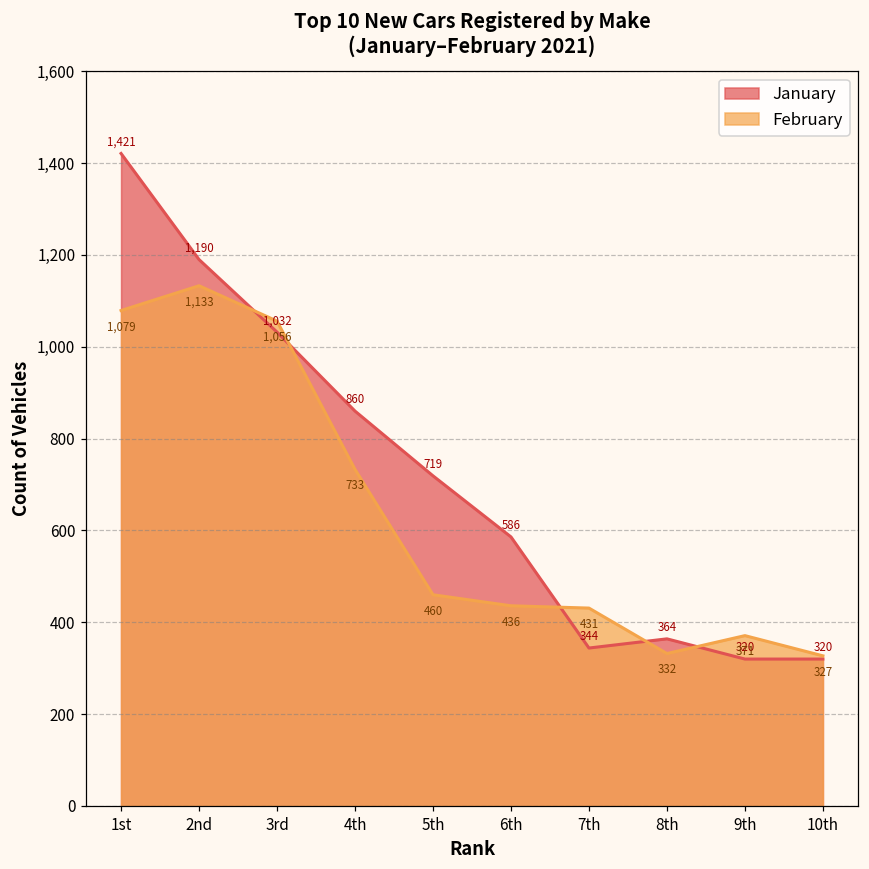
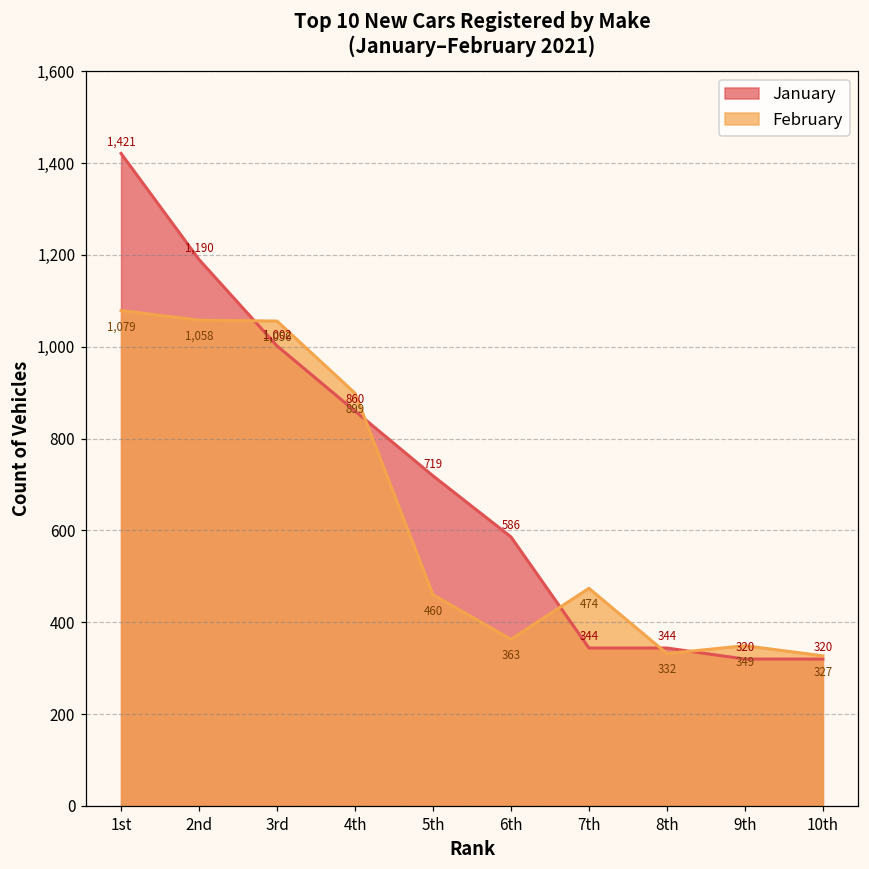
  {
    "January": {
      "1st": "1,421",
      "2nd": "1,190",
-     "3rd": "1,032",
+     "3rd": "1,002",
      "4th": "860",
      "5th": "719",
      "6th": "586",
      "7th": "344",
-     "8th": "364"
+     "8th": "344"
    },
    "February": {
      "1st": "1,079",
-     "2nd": "1,133",
-     "4th": "733",
+     "2nd": "1,058",
+     "4th": "899",
      "5th": "460",
-     "6th": "436",
-     "7th": "431",
+     "6th": "363",
+     "7th": "474",
      "8th": "332",
-     "9th": "371",
+     "9th": "349",
      "10th": "327"
    }
  }
